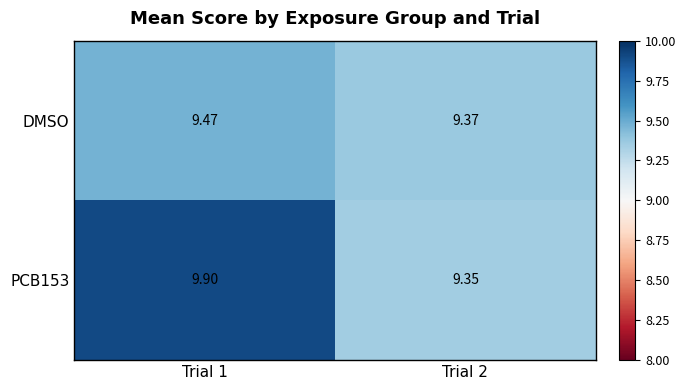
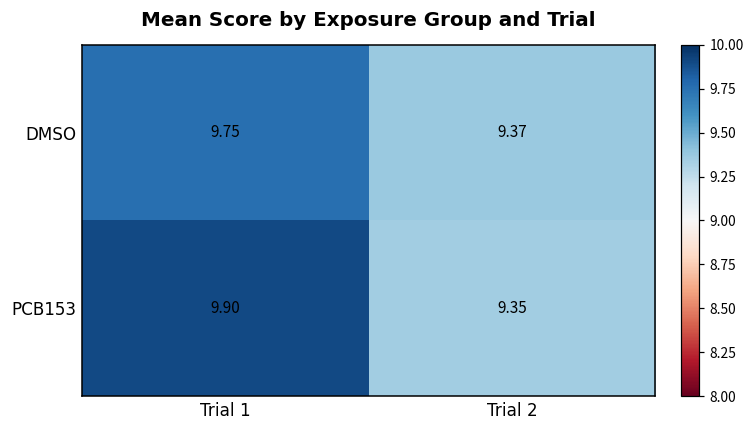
  {
    "DMSO": {
-     "Trial 1": 9.47,
+     "Trial 1": 9.75,
      "Trial 2": 9.37
    },
    "PCB153": {
      "Trial 1": 9.90,
      "Trial 2": 9.35
    }
  }
